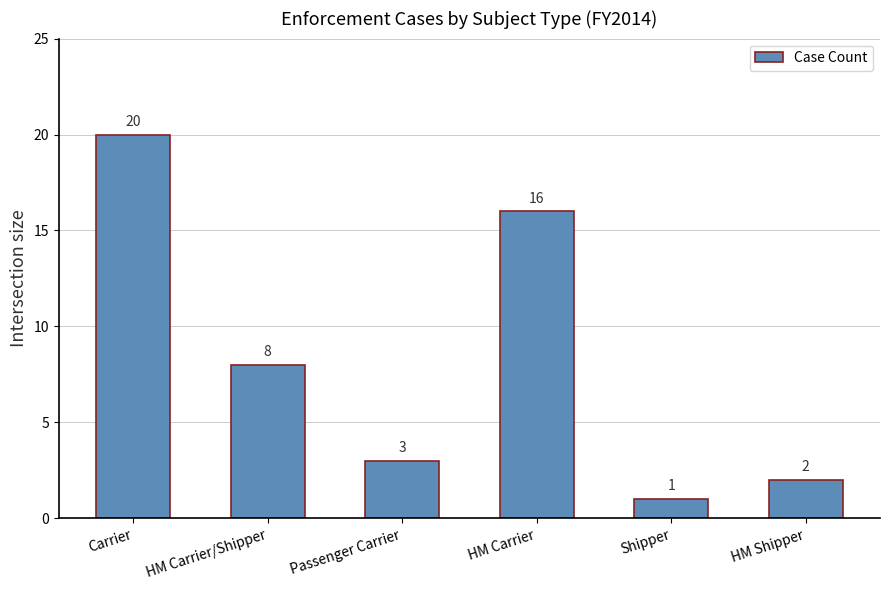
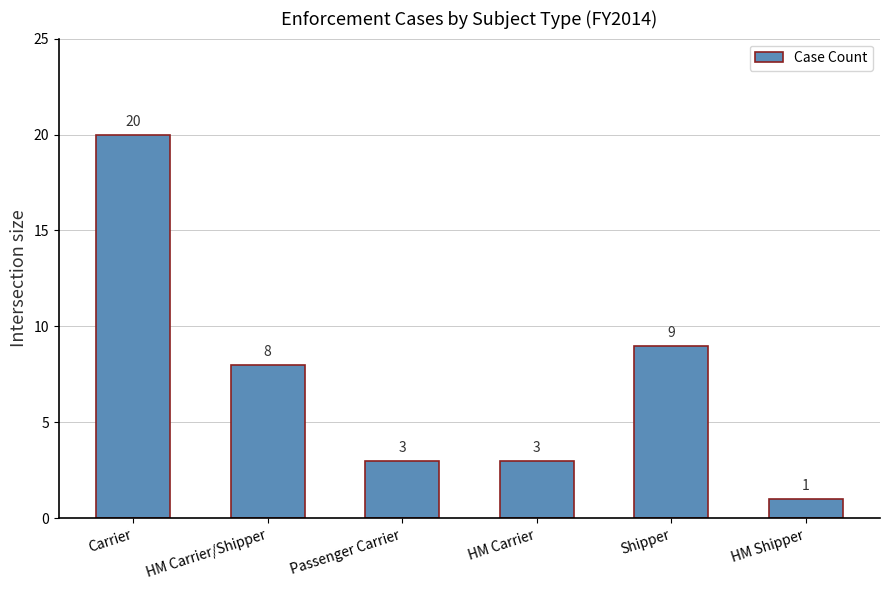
  {
    "Carrier": 20,
    "HM Carrier/Shipper": 8,
    "Passenger Carrier": 3,
-   "HM Carrier": 16,
-   "Shipper": 1,
-   "HM Shipper": 2
+   "HM Carrier": 3,
+   "Shipper": 9,
+   "HM Shipper": 1
  }
